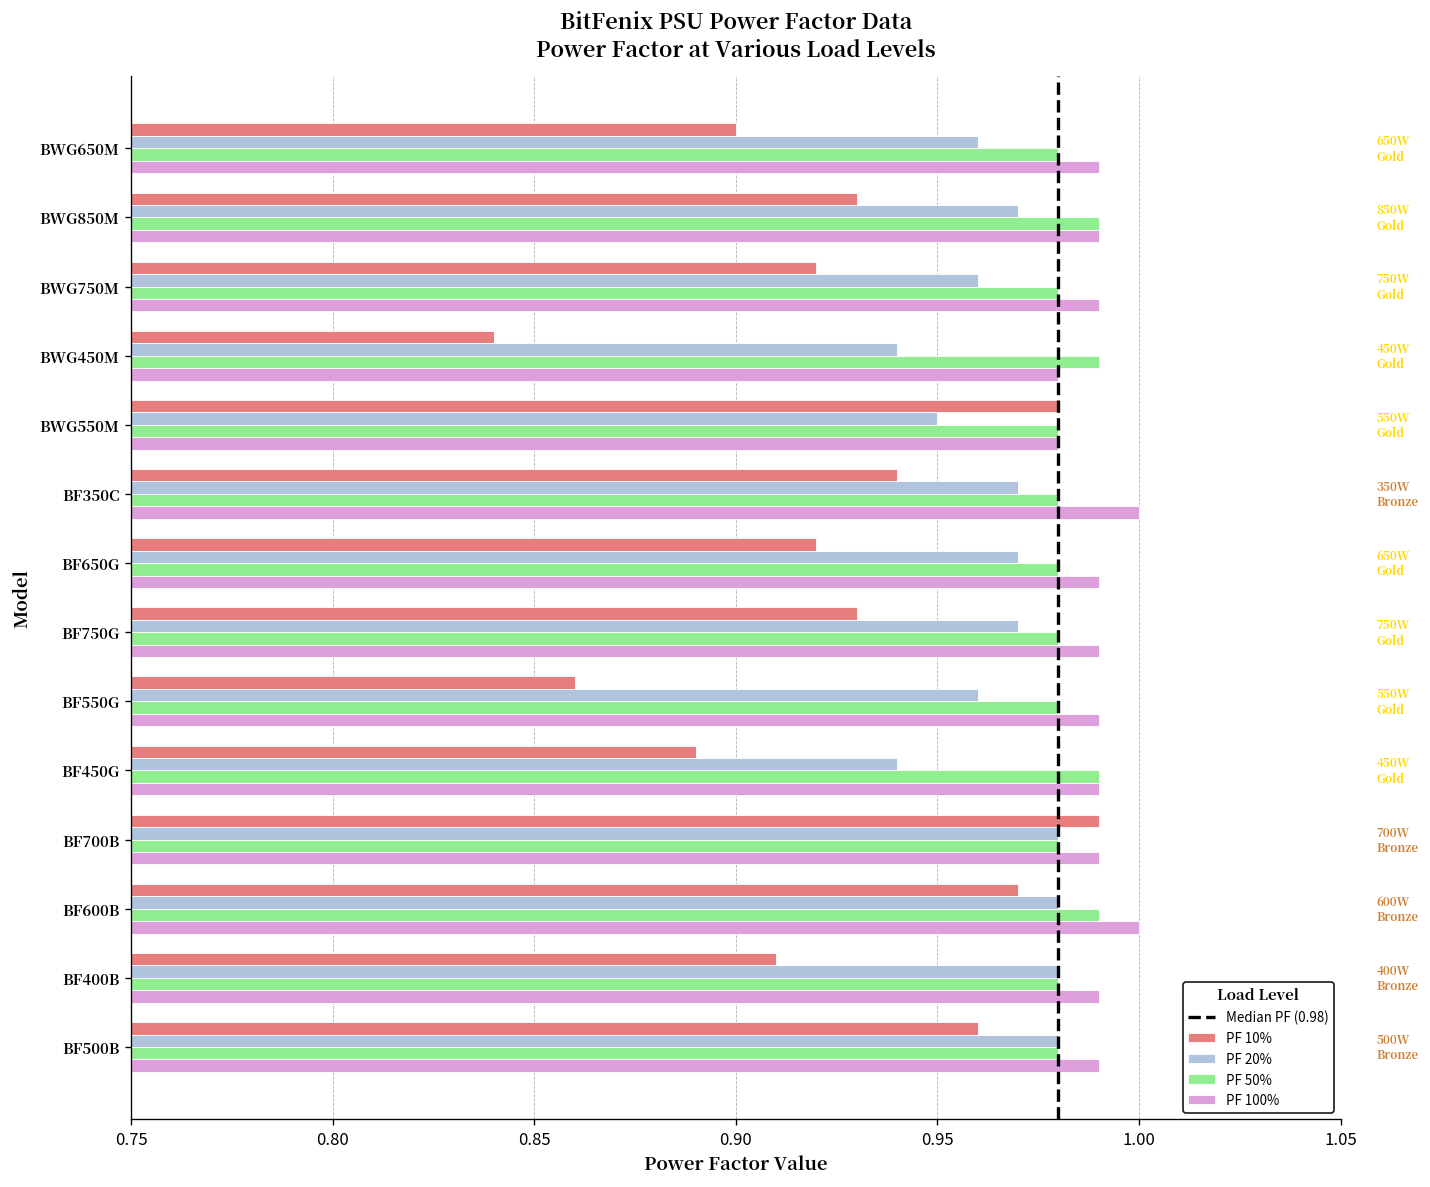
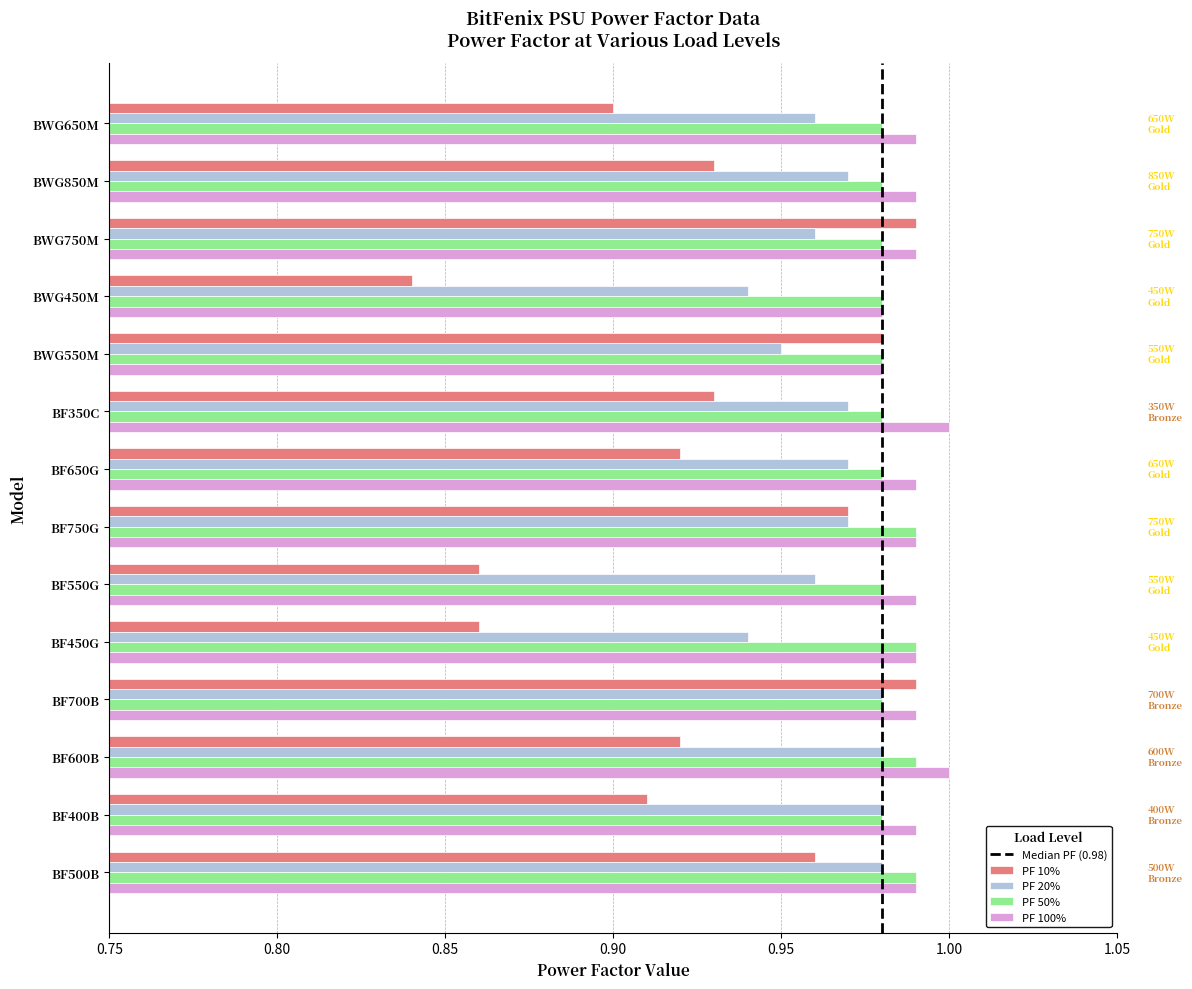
  {
    "PF 10%": {
      "BWG650M": 0.90,
      "BWG850M": 0.93,
-     "BWG750M": 0.92,
+     "BWG750M": 0.99,
      "BWG450M": 0.84,
      "BWG550M": 0.98,
-     "BF350C": 0.94,
+     "BF350C": 0.93,
      "BF650G": 0.92,
-     "BF750G": 0.93,
+     "BF750G": 0.97,
      "BF550G": 0.86,
-     "BF450G": 0.89,
+     "BF450G": 0.86,
      "BF700B": 0.99,
-     "BF600B": 0.97,
+     "BF600B": 0.92,
      "BF400B": 0.91,
      "BF500B": 0.96
    },
    "PF 50%": {
      "BWG650M": 0.98,
-     "BWG850M": 0.99,
+     "BWG850M": 0.98,
      "BWG750M": 0.98,
-     "BWG450M": 0.99,
+     "BWG450M": 0.98,
      "BWG550M": 0.98,
      "BF350C": 0.98,
      "BF650G": 0.98,
-     "BF750G": 0.98,
+     "BF750G": 0.99,
      "BF550G": 0.98,
      "BF450G": 0.99,
      "BF700B": 0.98,
      "BF600B": 0.99,
      "BF400B": 0.98,
-     "BF500B": 0.98
+     "BF500B": 0.99
    }
  }
